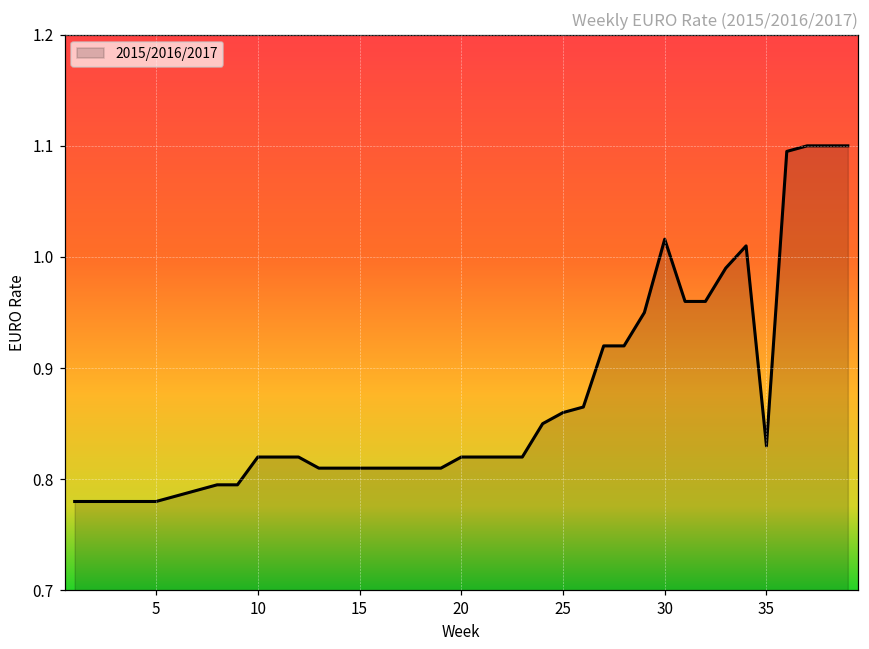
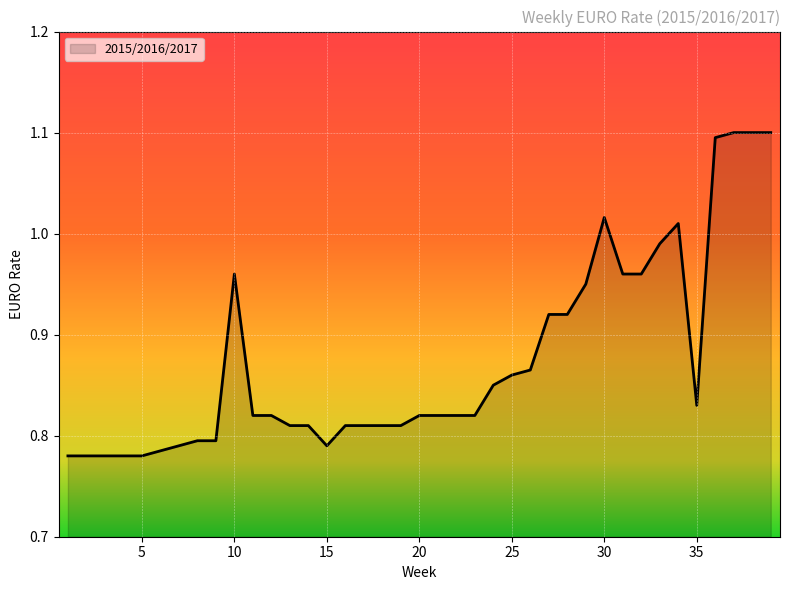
  {
    "5": 0.78,
-   "10": 0.82,
-   "15": 0.81,
+   "10": 0.96,
+   "15": 0.79,
    "20": 0.82,
    "25": 0.86,
    "30": 1.016,
    "35": 0.83
  }
